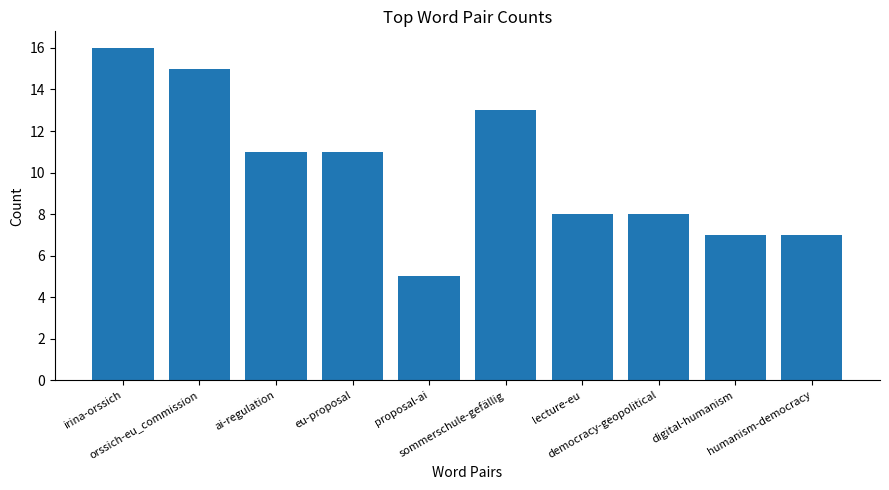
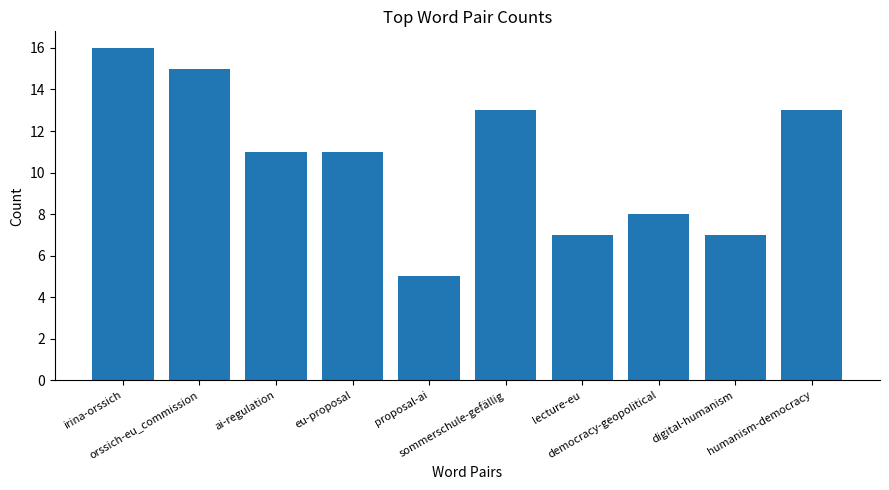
  {
    "irina-orssich": 16,
    "orssich-eu_commission": 15,
    "ai-regulation": 11,
    "eu-proposal": 11,
    "proposal-ai": 5,
    "sommerschule-gefällig": 13,
-   "lecture-eu": 8,
+   "lecture-eu": 7,
    "democracy-geopolitical": 8,
    "digital-humanism": 7,
-   "humanism-democracy": 7
+   "humanism-democracy": 13
  }
